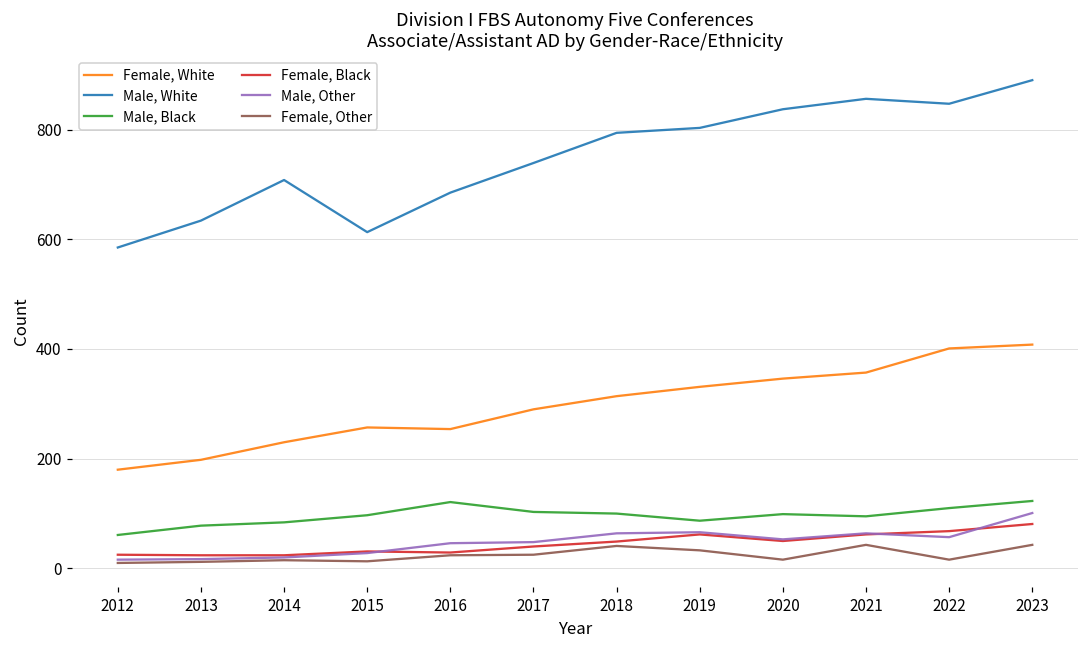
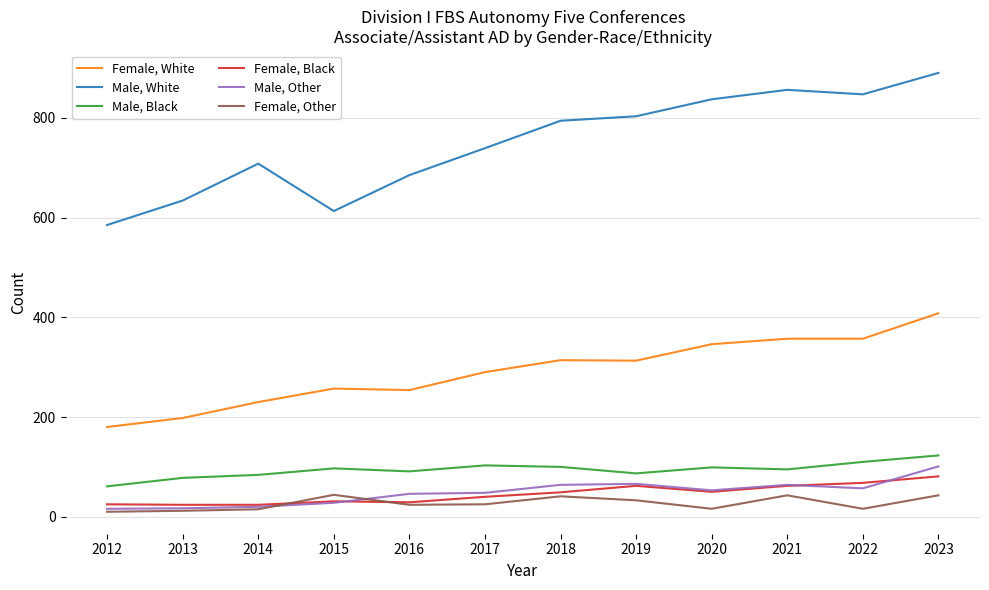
  {
    "Female, White": {
      "2012": 180,
      "2013": 200,
      "2014": 230,
      "2015": 260,
      "2016": 250,
      "2017": 290,
      "2018": 310,
-     "2019": 330,
+     "2019": 310,
      "2020": 350,
      "2021": 360,
-     "2022": 400,
+     "2022": 360,
      "2023": 410
    },
    "Male, White": {
      "2012": 590,
      "2013": 630,
      "2014": 710,
      "2015": 610,
      "2016": 690,
      "2017": 740,
      "2018": 790,
      "2019": 800,
      "2020": 840,
      "2021": 860,
      "2022": 850,
      "2023": 890
    },
    "Male, Black": {
      "2012": 60,
      "2013": 80,
      "2014": 80,
      "2015": 100,
-     "2016": 120,
+     "2016": 90,
      "2017": 100,
      "2018": 100,
      "2019": 90,
      "2020": 100,
      "2021": 100,
      "2022": 110,
      "2023": 120
    },
    "Female, Black": {
      "2012": 30,
      "2013": 20,
      "2017": 40,
      "2018": 50,
      "2022": 70,
      "2023": 80
    },
    "Male, Other": {
      "2012": 20,
      "2016": 50,
      "2017": 50,
      "2018": 60,
      "2022": 60,
      "2023": 100
    },
    "Female, Other": {
      "2012": 10,
-     "2015": 10,
+     "2015": 40,
      "2017": 30,
      "2018": 40,
      "2019": 30,
      "2020": 20,
      "2021": 40,
      "2022": 20,
      "2023": 40
    }
  }
